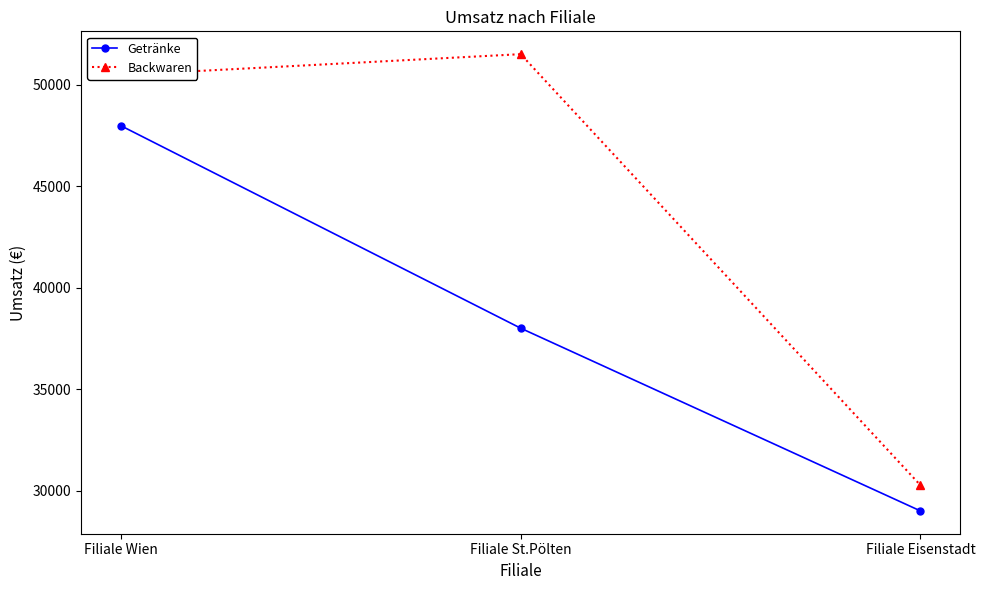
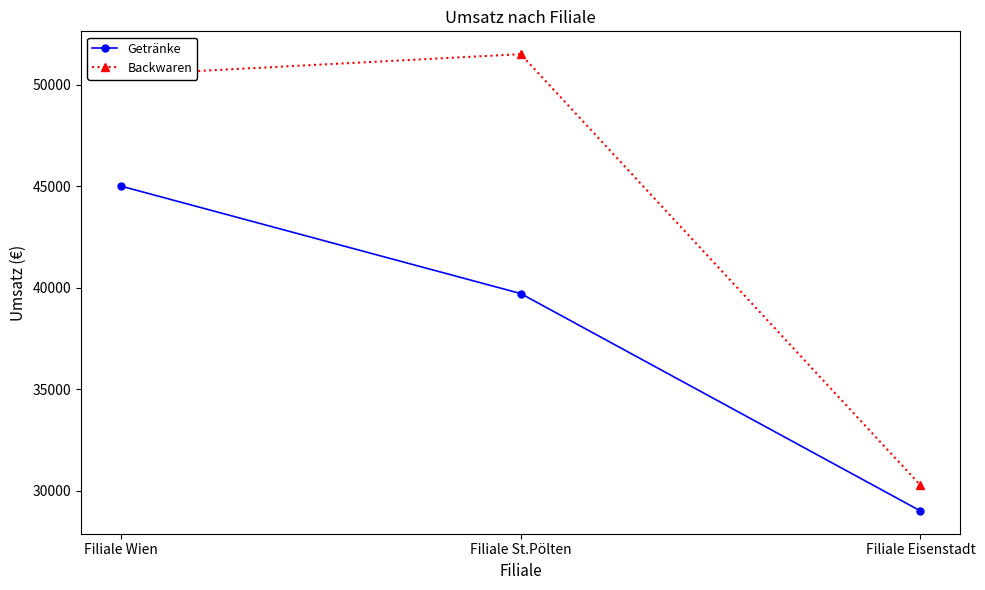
  {
    "Getränke": {
-     "Filiale Wien": 48000,
-     "Filiale St.Pölten": 38000,
+     "Filiale Wien": 45000,
+     "Filiale St.Pölten": 39700,
      "Filiale Eisenstadt": 29000
    },
    "Backwaren": {
      "Filiale St.Pölten": 51500,
      "Filiale Eisenstadt": 30300
    }
  }
